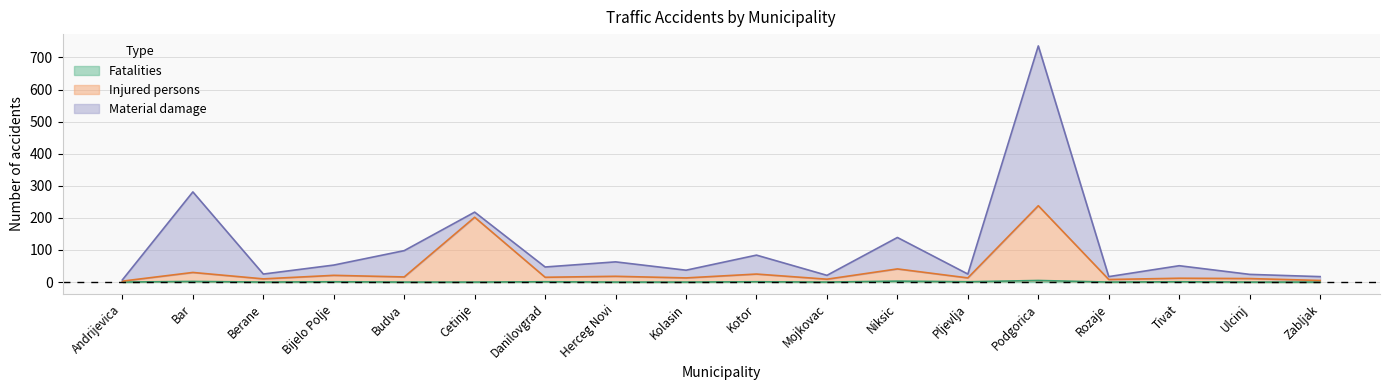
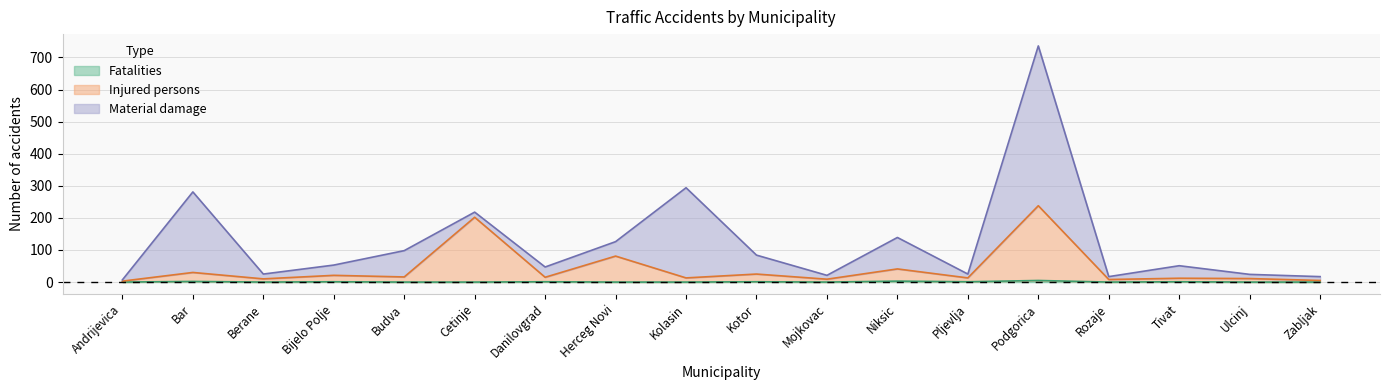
  {
    "Fatalities": {
      "Bar": 0,
      "Berane": 0,
      "Bijelo Polje": 0,
      "Budva": 0,
      "Cetinje": 0,
      "Danilovgrad": 0,
      "Herceg Novi": 0,
      "Kolasin": 0,
      "Kotor": 0,
      "Mojkovac": 0,
      "Niksic": 0,
      "Pljevlja": 0,
      "Podgorica": 10,
      "Rozaje": 0,
      "Tivat": 0,
      "Ulcinj": 0
    },
    "Injured persons": {
      "Bar": 30,
      "Berane": 10,
      "Bijelo Polje": 20,
      "Budva": 20,
      "Cetinje": 200,
      "Danilovgrad": 10,
-     "Herceg Novi": 20,
+     "Herceg Novi": 80,
      "Kolasin": 10,
      "Kotor": 20,
      "Mojkovac": 10,
      "Niksic": 40,
      "Pljevlja": 10,
      "Podgorica": 230,
      "Rozaje": 10,
      "Tivat": 10,
      "Ulcinj": 10
    },
    "Material damage": {
      "Bar": 250,
      "Berane": 20,
      "Bijelo Polje": 30,
      "Budva": 80,
      "Cetinje": 20,
      "Danilovgrad": 30,
      "Herceg Novi": 50,
-     "Kolasin": 20,
+     "Kolasin": 280,
      "Kotor": 60,
      "Mojkovac": 10,
      "Niksic": 100,
      "Pljevlja": 10,
      "Podgorica": 500,
      "Rozaje": 10,
      "Tivat": 40,
      "Ulcinj": 10,
      "Zabljak": 10
    }
  }
